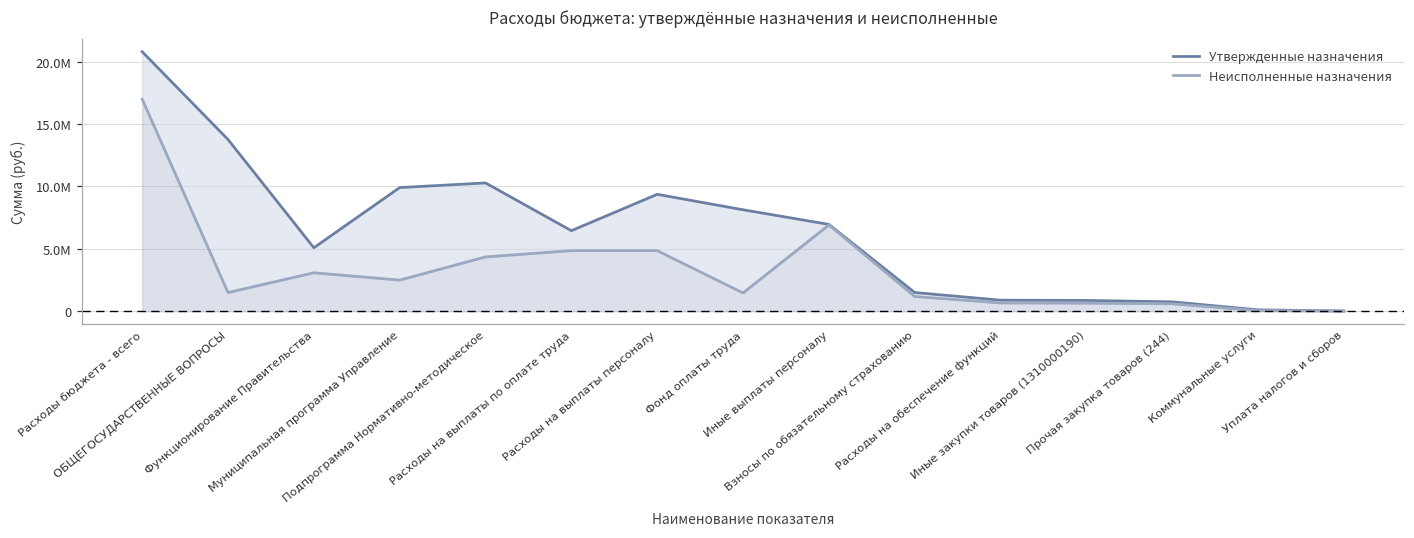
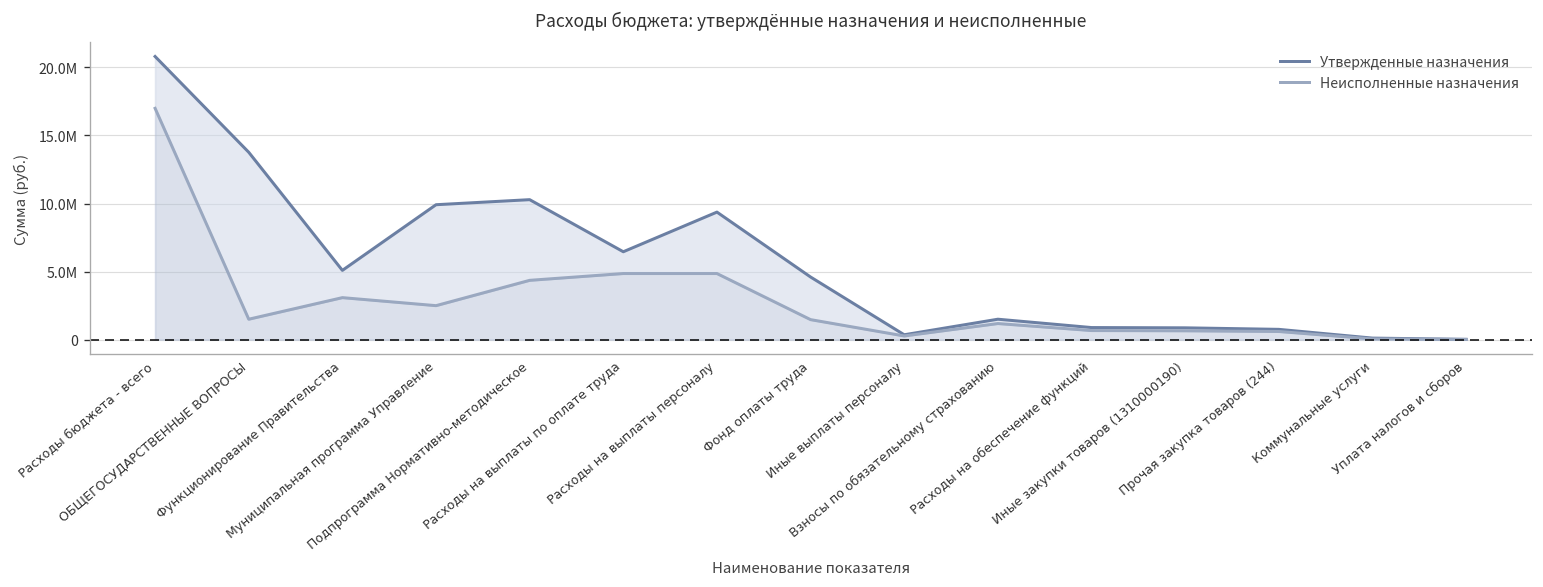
  {
    "Утвержденные назначения": {
      "Расходы бюджета - всего": 20800000,
      "ОБЩЕГОСУДАРСТВЕННЫЕ ВОПРОСЫ": 13800000,
      "Функционирование Правительства": 5100000,
      "Муниципальная программа Управление": 9900000,
      "Подпрограмма Нормативно-методическое": 10300000,
      "Расходы на выплаты по оплате труда": 6500000,
      "Расходы на выплаты персоналу": 9400000,
-     "Фонд оплаты труда": 8100000,
-     "Иные выплаты персоналу": 7000000,
+     "Фонд оплаты труда": 4600000,
+     "Иные выплаты персоналу": 400000,
      "Взносы по обязательному страхованию": 1500000
    },
    "Неисполненные назначения": {
      "Расходы бюджета - всего": 17000000,
      "ОБЩЕГОСУДАРСТВЕННЫЕ ВОПРОСЫ": 1500000,
      "Функционирование Правительства": 3100000,
      "Муниципальная программа Управление": 2500000,
      "Подпрограмма Нормативно-методическое": 4400000,
      "Расходы на выплаты по оплате труда": 4900000,
      "Расходы на выплаты персоналу": 4900000,
      "Фонд оплаты труда": 1500000,
-     "Иные выплаты персоналу": 6900000,
+     "Иные выплаты персоналу": 300000,
      "Взносы по обязательному страхованию": 1200000
    }
  }
